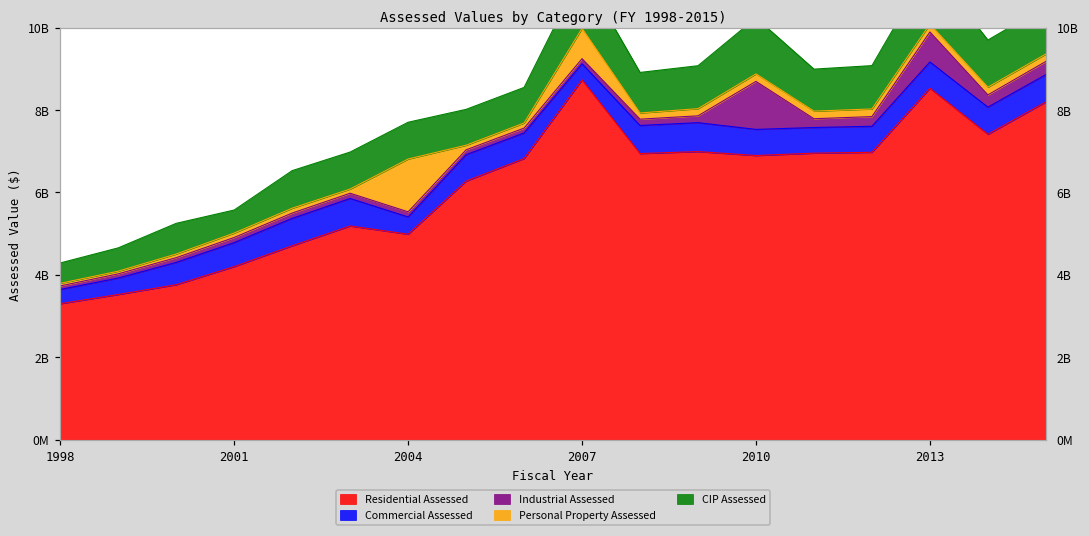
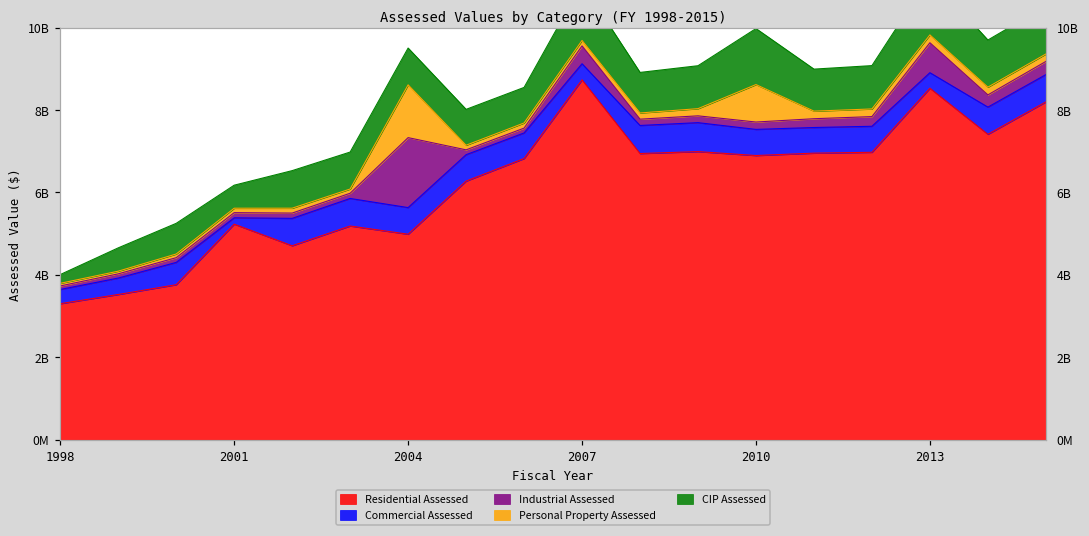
  {
    "Residential Assessed": {
      "1998": 3300000000,
-     "2001": 4200000000,
+     "2001": 5200000000,
      "2004": 5000000000,
      "2007": 8700000000,
      "2010": 6900000000,
      "2013": 8500000000
    },
    "Commercial Assessed": {
      "1998": 300000000,
-     "2001": 600000000,
-     "2004": 400000000,
+     "2001": 200000000,
+     "2004": 600000000,
      "2007": 400000000,
      "2010": 600000000,
-     "2013": 600000000
+     "2013": 400000000
    },
    "Industrial Assessed": {
      "2001": 100000000,
-     "2004": 100000000,
-     "2007": 100000000,
-     "2010": 1200000000,
+     "2004": 1700000000,
+     "2007": 400000000,
+     "2010": 200000000,
      "2013": 700000000
    },
    "Personal Property Assessed": {
      "2001": 100000000,
      "2004": 1300000000,
-     "2007": 700000000,
-     "2010": 200000000
+     "2007": 100000000,
+     "2010": 900000000
    },
    "CIP Assessed": {
-     "1998": 500000000,
+     "1998": 200000000,
      "2001": 600000000,
      "2004": 900000000
    }
  }
